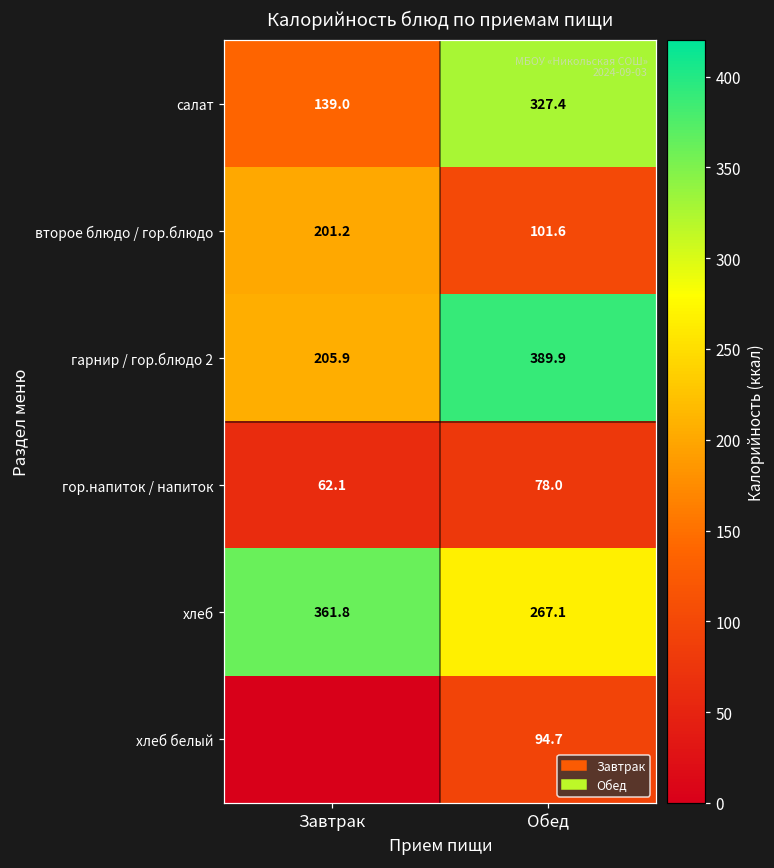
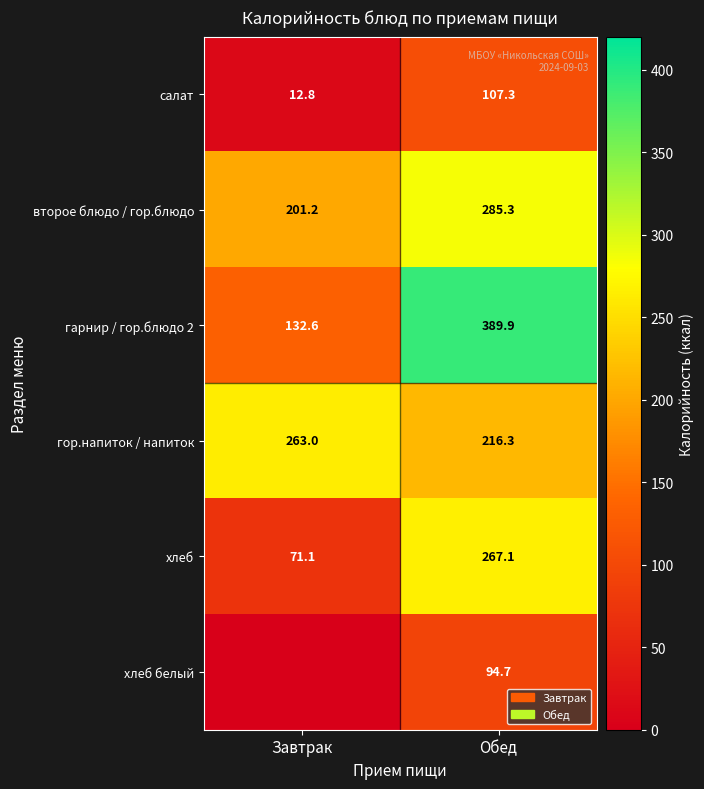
  {
    "салат": {
-     "Завтрак": 139.0,
-     "Обед": 327.4
+     "Завтрак": 12.8,
+     "Обед": 107.3
    },
    "второе блюдо / гор.блюдо": {
      "Завтрак": 201.2,
-     "Обед": 101.6
+     "Обед": 285.3
    },
    "гарнир / гор.блюдо 2": {
-     "Завтрак": 205.9,
+     "Завтрак": 132.6,
      "Обед": 389.9
    },
    "гор.напиток / напиток": {
-     "Завтрак": 62.1,
-     "Обед": 78.0
+     "Завтрак": 263.0,
+     "Обед": 216.3
    },
    "хлеб": {
-     "Завтрак": 361.8,
+     "Завтрак": 71.1,
      "Обед": 267.1
    },
    "хлеб белый": {
      "Обед": 94.7
    }
  }
